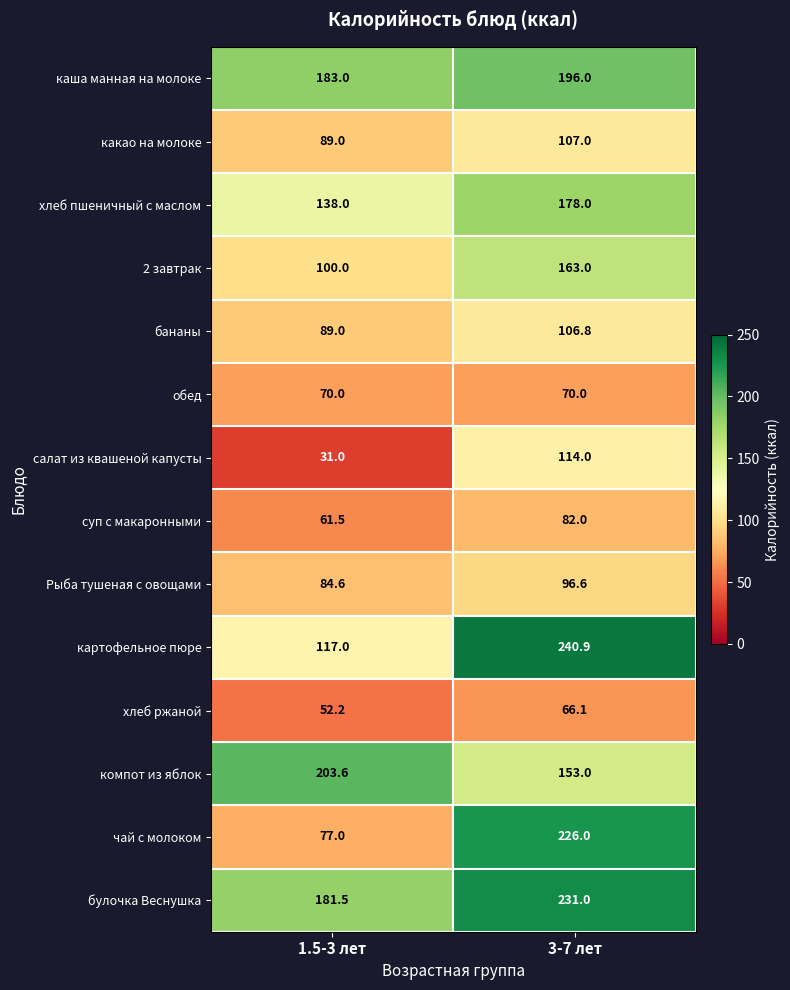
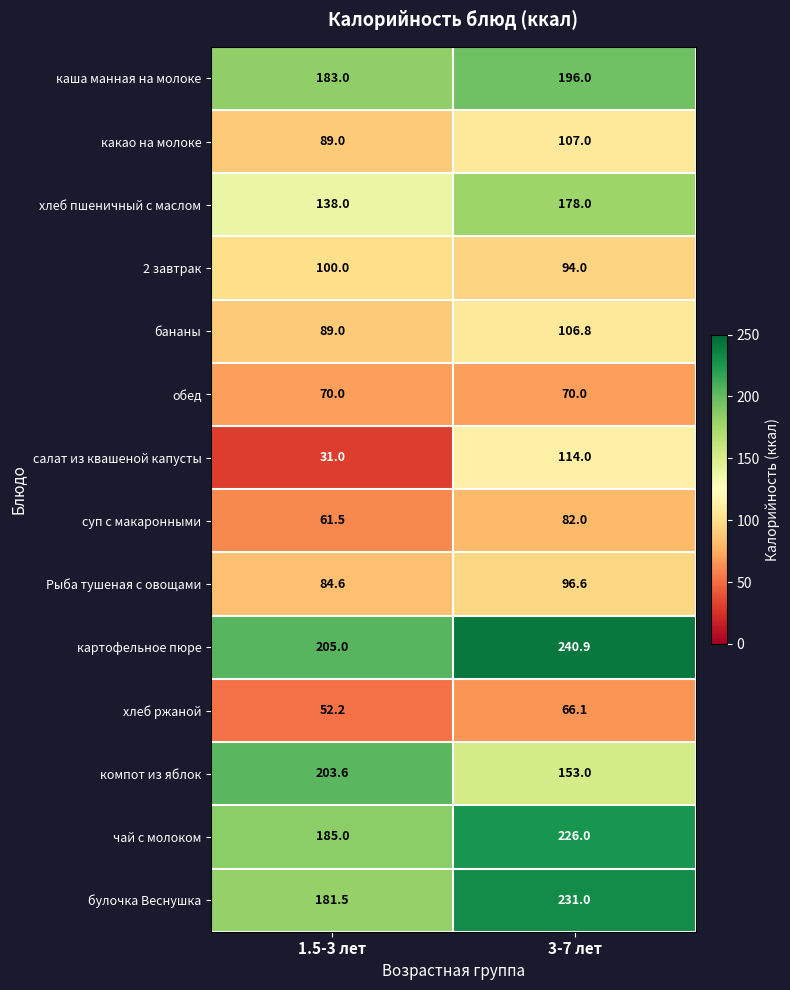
  {
    "каша манная на молоке": {
      "1.5-3 лет": 183.0,
      "3-7 лет": 196.0
    },
    "какао на молоке": {
      "1.5-3 лет": 89.0,
      "3-7 лет": 107.0
    },
    "хлеб пшеничный с маслом": {
      "1.5-3 лет": 138.0,
      "3-7 лет": 178.0
    },
    "2 завтрак": {
      "1.5-3 лет": 100.0,
-     "3-7 лет": 163.0
+     "3-7 лет": 94.0
    },
    "бананы": {
      "1.5-3 лет": 89.0,
      "3-7 лет": 106.8
    },
    "обед": {
      "1.5-3 лет": 70.0,
      "3-7 лет": 70.0
    },
    "салат из квашеной капусты": {
      "1.5-3 лет": 31.0,
      "3-7 лет": 114.0
    },
    "суп с макаронными": {
      "1.5-3 лет": 61.5,
      "3-7 лет": 82.0
    },
    "Рыба тушеная с овощами": {
      "1.5-3 лет": 84.6,
      "3-7 лет": 96.6
    },
    "картофельное пюре": {
-     "1.5-3 лет": 117.0,
+     "1.5-3 лет": 205.0,
      "3-7 лет": 240.9
    },
    "хлеб ржаной": {
      "1.5-3 лет": 52.2,
      "3-7 лет": 66.1
    },
    "компот из яблок": {
      "1.5-3 лет": 203.6,
      "3-7 лет": 153.0
    },
    "чай с молоком": {
-     "1.5-3 лет": 77.0,
+     "1.5-3 лет": 185.0,
      "3-7 лет": 226.0
    },
    "булочка Веснушка": {
      "1.5-3 лет": 181.5,
      "3-7 лет": 231.0
    }
  }
